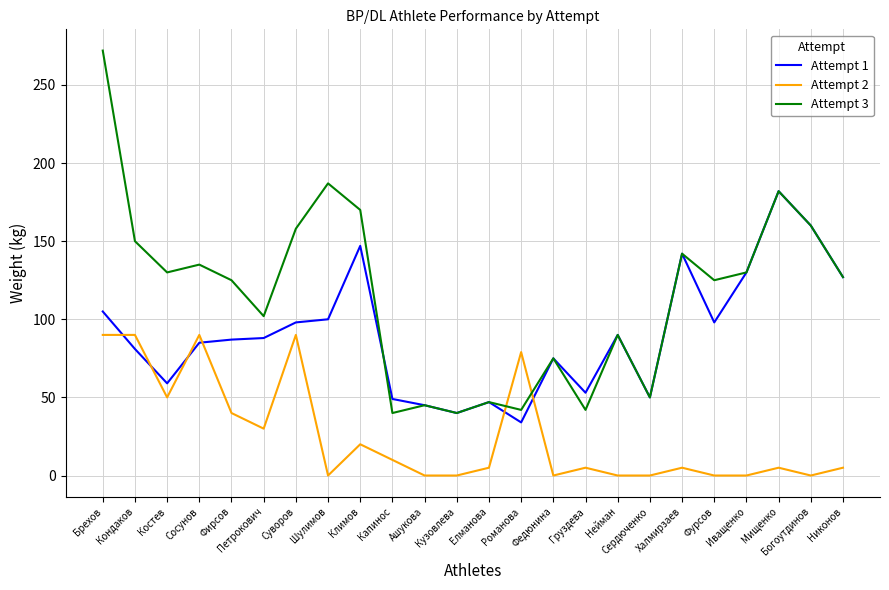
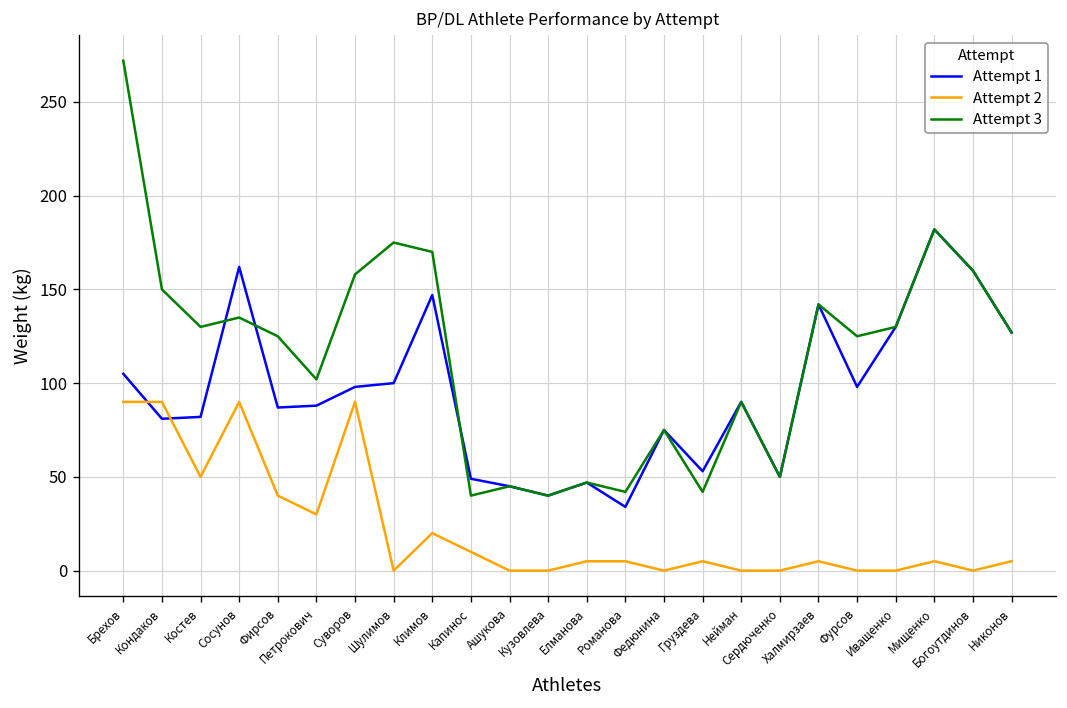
  {
    "Attempt 1": {
      "Брехов": 105,
      "Кондаков": 81,
-     "Костев": 59,
-     "Сосунов": 85,
+     "Костев": 82,
+     "Сосунов": 162,
      "Фирсов": 87,
      "Петрокович": 88,
      "Суворов": 98,
      "Шулимов": 100,
      "Климов": 147,
      "Капинос": 49,
      "Романова": 34,
      "Груздева": 53,
      "Фурсов": 98
    },
    "Attempt 2": {
      "Брехов": 90,
      "Кондаков": 90,
      "Костев": 50,
      "Сосунов": 90,
      "Фирсов": 40,
      "Петрокович": 30,
      "Суворов": 90,
      "Шулимов": 0,
      "Климов": 20,
      "Капинос": 10,
      "Ашукова": 0,
      "Кузовлева": 0,
      "Елманова": 5,
-     "Романова": 79,
+     "Романова": 5,
      "Федюнина": 0,
      "Груздева": 5,
      "Нейман": 0,
      "Сердюченко": 0,
      "Халмирзаев": 5,
      "Фурсов": 0,
      "Иващенко": 0,
      "Мищенко": 5,
      "Богоутдинов": 0,
      "Никонов": 5
    },
    "Attempt 3": {
      "Брехов": 272,
      "Кондаков": 150,
      "Костев": 130,
      "Сосунов": 135,
      "Фирсов": 125,
      "Петрокович": 102,
      "Суворов": 158,
-     "Шулимов": 187,
+     "Шулимов": 175,
      "Климов": 170,
      "Капинос": 40,
      "Романова": 42,
      "Груздева": 42,
      "Фурсов": 125
    }
  }
